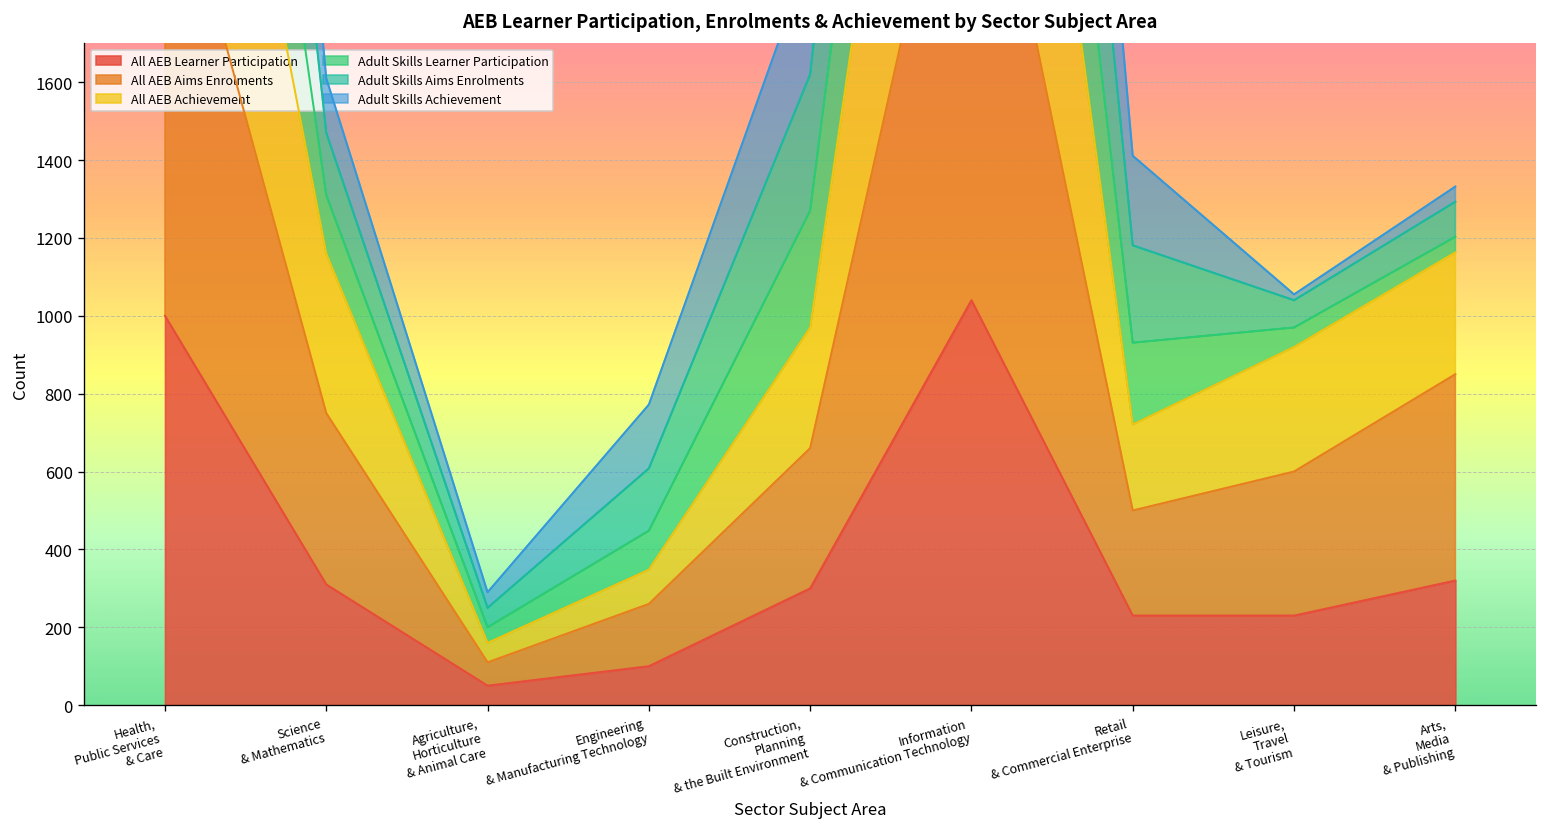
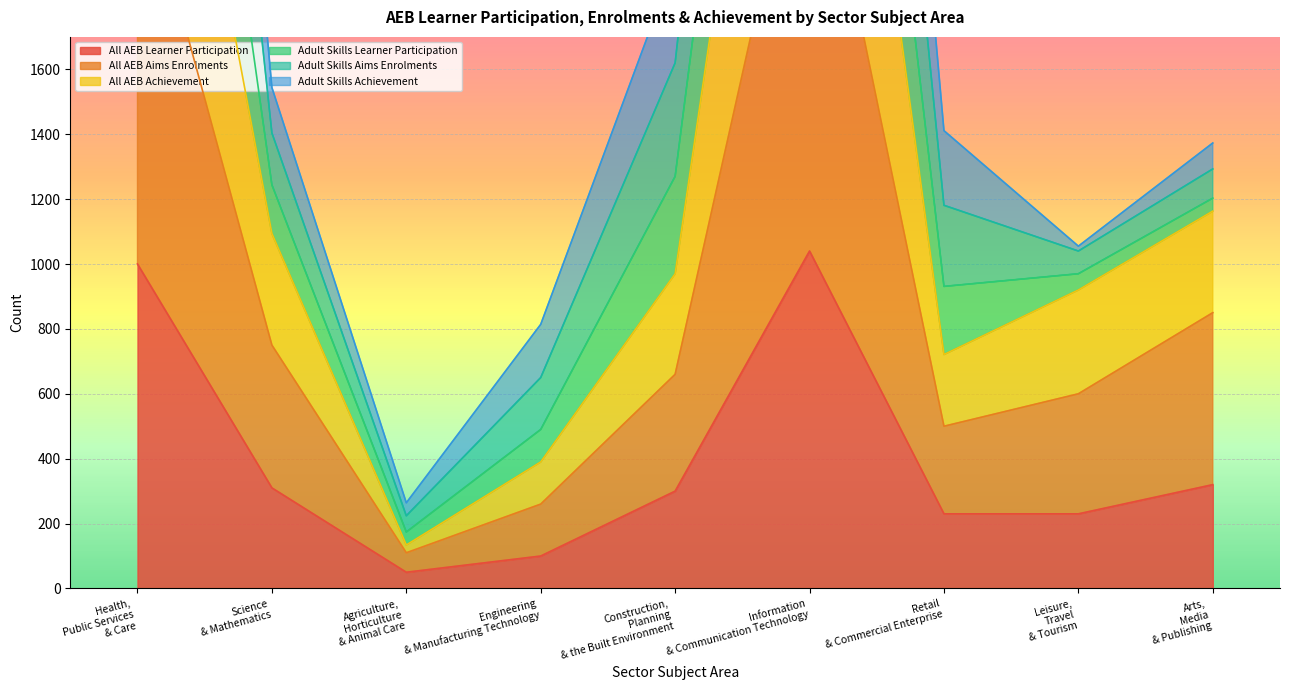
  {
    "All AEB Achievement": {
-     "Science & Mathematics": 410,
-     "Agriculture, Horticulture & Animal Care": 50,
-     "Engineering & Manufacturing Technology": 90,
+     "Science & Mathematics": 340,
+     "Agriculture, Horticulture & Animal Care": 20,
+     "Engineering & Manufacturing Technology": 130,
      "Construction, Planning & the Built Environment": 310,
      "Retail & Commercial Enterprise": 220,
      "Leisure, Travel & Tourism": 320,
      "Arts, Media & Publishing": 310
    },
    "Adult Skills Achievement": {
      "Agriculture, Horticulture & Animal Care": 40,
      "Engineering & Manufacturing Technology": 160,
      "Retail & Commercial Enterprise": 230,
      "Leisure, Travel & Tourism": 20,
-     "Arts, Media & Publishing": 40
+     "Arts, Media & Publishing": 80
    }
  }
